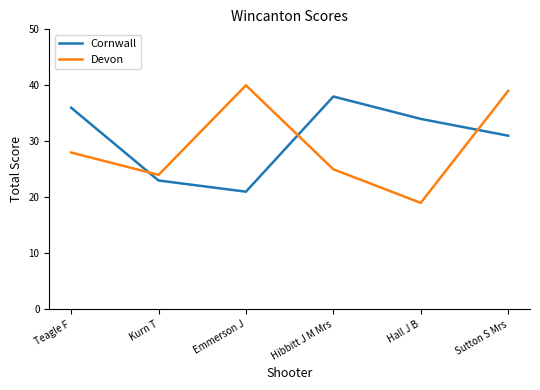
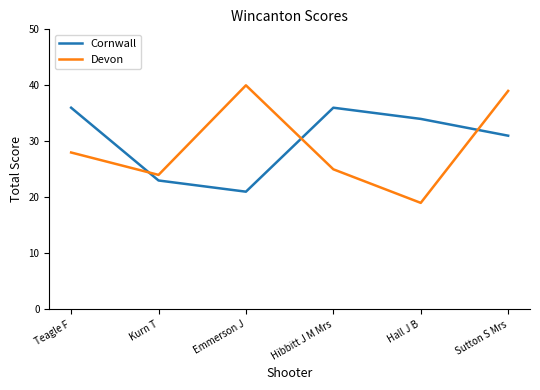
  {
    "Cornwall": {
      "Teagle F": 36,
      "Kurn T": 23,
      "Emmerson J": 21,
-     "Hibbitt J M Mrs": 38,
+     "Hibbitt J M Mrs": 36,
      "Hall J B": 34,
      "Sutton S Mrs": 31
    },
    "Devon": {
      "Teagle F": 28,
      "Kurn T": 24,
      "Emmerson J": 40,
      "Hibbitt J M Mrs": 25,
      "Hall J B": 19,
      "Sutton S Mrs": 39
    }
  }
